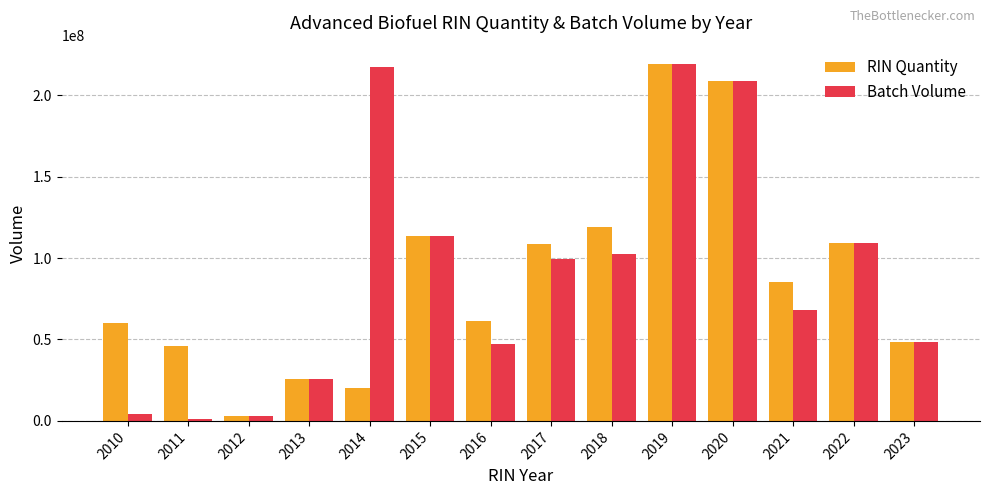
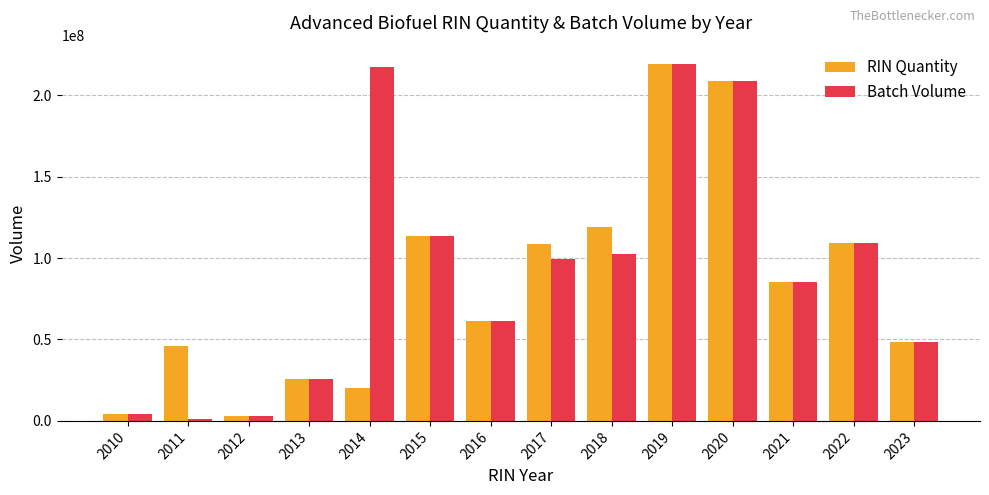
  {
    "RIN Quantity": {
-     "2010": 60000000,
+     "2010": 4000000,
      "2011": 46000000,
      "2012": 3000000,
      "2013": 26000000,
      "2014": 20000000,
      "2015": 114000000,
      "2016": 61000000,
      "2017": 109000000,
      "2018": 119000000,
      "2019": 219000000,
      "2020": 209000000,
      "2021": 86000000,
      "2022": 109000000,
      "2023": 49000000
    },
    "Batch Volume": {
      "2010": 4000000,
      "2012": 3000000,
      "2013": 26000000,
      "2014": 217000000,
      "2015": 114000000,
-     "2016": 47000000,
+     "2016": 61000000,
      "2017": 99000000,
      "2018": 102000000,
      "2019": 219000000,
      "2020": 209000000,
-     "2021": 68000000,
+     "2021": 86000000,
      "2022": 109000000,
      "2023": 49000000
    }
  }
